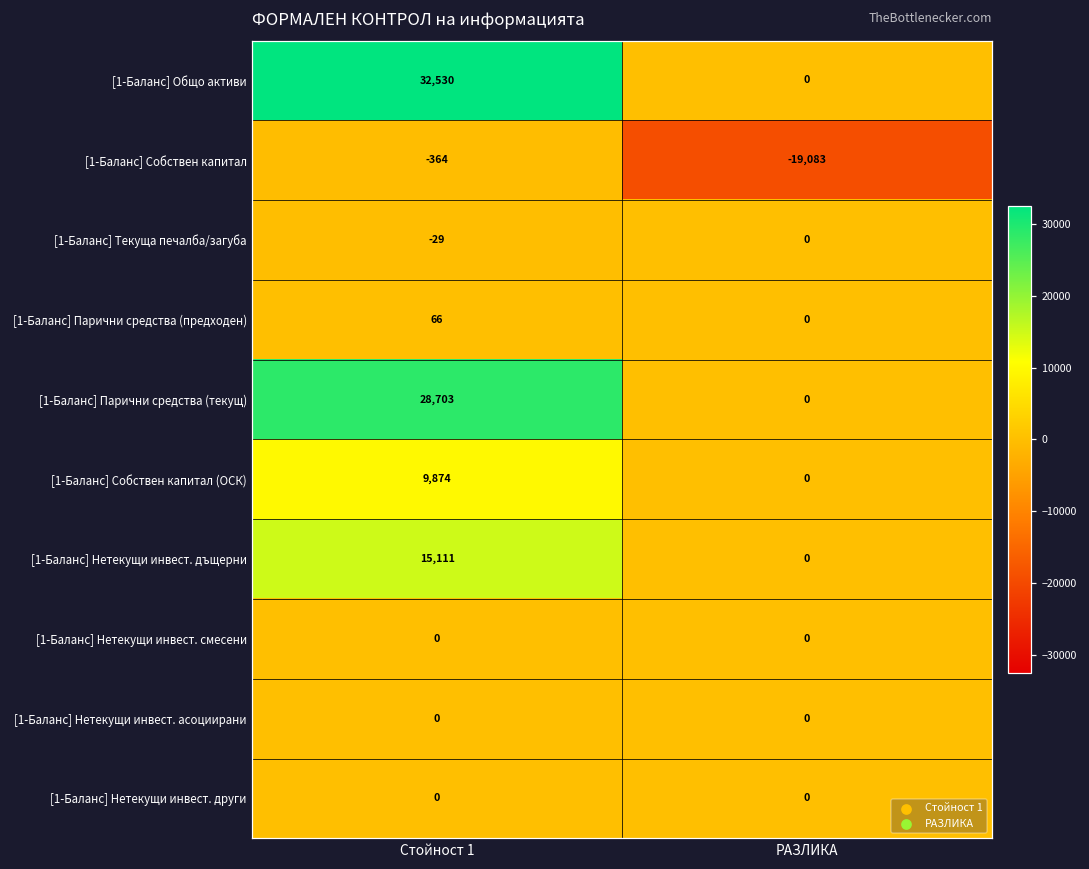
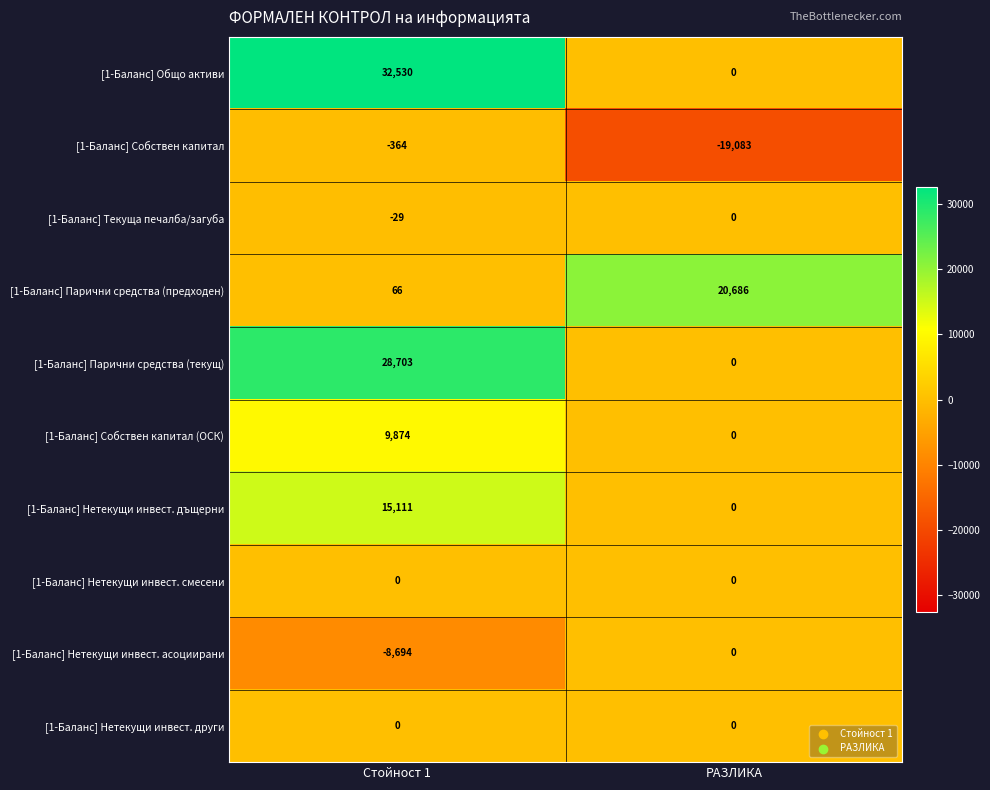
  {
    "[1-Баланс] Общо активи": {
      "Стойност 1": "32,530",
      "РАЗЛИКА": "0"
    },
    "[1-Баланс] Собствен капитал": {
      "Стойност 1": "-364",
      "РАЗЛИКА": "-19,083"
    },
    "[1-Баланс] Текуща печалба/загуба": {
      "Стойност 1": "-29",
      "РАЗЛИКА": "0"
    },
    "[1-Баланс] Парични средства (предходен)": {
      "Стойност 1": "66",
-     "РАЗЛИКА": "0"
+     "РАЗЛИКА": "20,686"
    },
    "[1-Баланс] Парични средства (текущ)": {
      "Стойност 1": "28,703",
      "РАЗЛИКА": "0"
    },
    "[1-Баланс] Собствен капитал (ОСК)": {
      "Стойност 1": "9,874",
      "РАЗЛИКА": "0"
    },
    "[1-Баланс] Нетекущи инвест. дъщерни": {
      "Стойност 1": "15,111",
      "РАЗЛИКА": "0"
    },
    "[1-Баланс] Нетекущи инвест. смесени": {
      "Стойност 1": "0",
      "РАЗЛИКА": "0"
    },
    "[1-Баланс] Нетекущи инвест. асоциирани": {
-     "Стойност 1": "0",
+     "Стойност 1": "-8,694",
      "РАЗЛИКА": "0"
    },
    "[1-Баланс] Нетекущи инвест. други": {
      "Стойност 1": "0",
      "РАЗЛИКА": "0"
    }
  }
